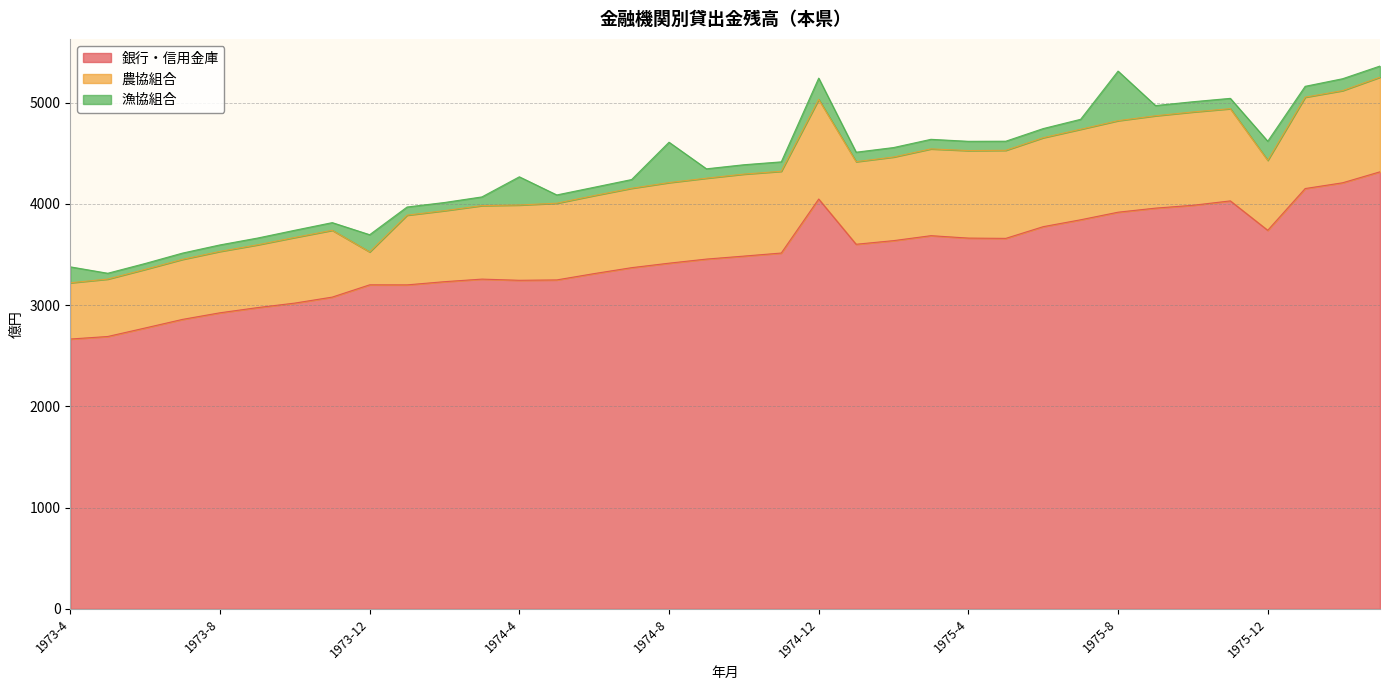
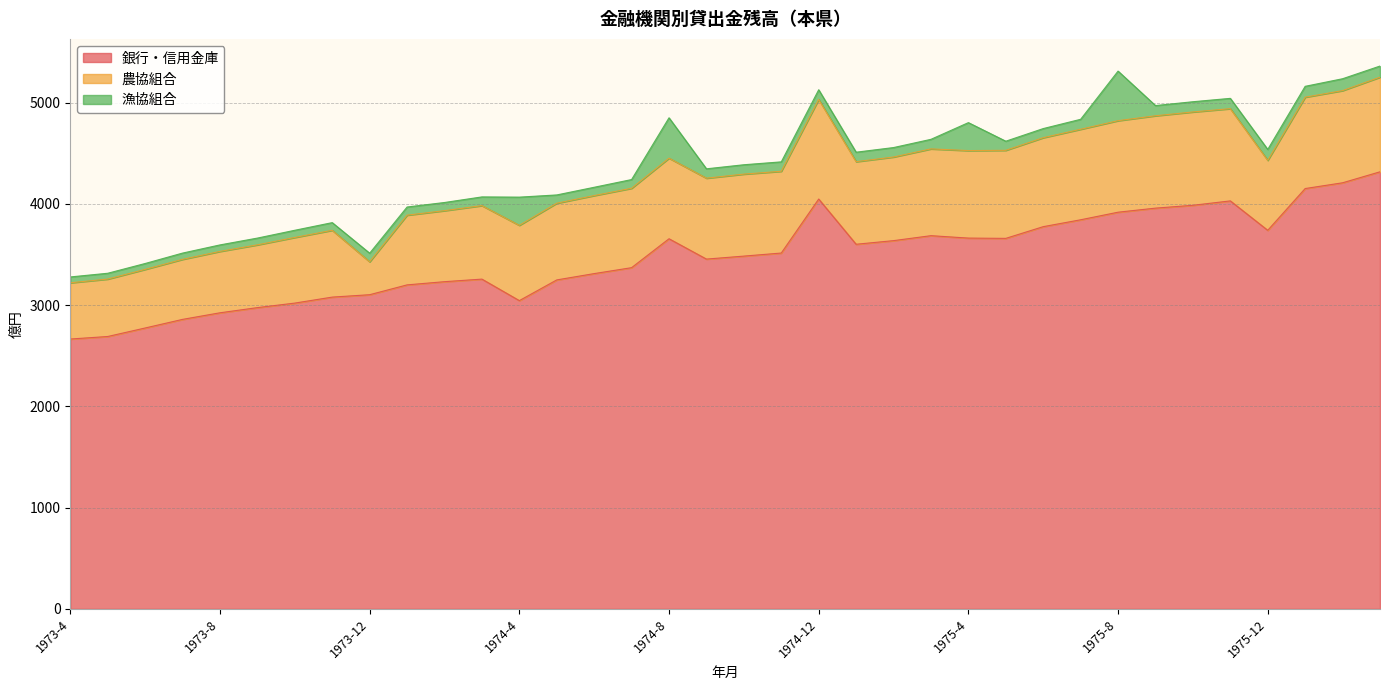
  {
    "銀行・信用金庫": {
      "1973-4": 2660,
      "1973-8": 2920,
-     "1973-12": 3200,
-     "1974-4": 3250,
-     "1974-8": 3410,
+     "1973-12": 3100,
+     "1974-4": 3040,
+     "1974-8": 3660,
      "1974-12": 4050,
      "1975-4": 3660,
      "1975-8": 3920,
      "1975-12": 3740
    },
    "農協組合": {
      "1973-4": 560,
      "1973-8": 610,
      "1973-12": 330,
      "1974-4": 740,
      "1974-8": 800,
      "1974-12": 980,
      "1975-4": 860,
      "1975-8": 900,
      "1975-12": 690
    },
    "漁協組合": {
-     "1973-4": 160,
+     "1973-4": 60,
      "1973-8": 60,
-     "1973-12": 170,
+     "1973-12": 80,
      "1974-4": 280,
      "1974-8": 400,
-     "1974-12": 210,
-     "1975-4": 90,
+     "1974-12": 100,
+     "1975-4": 280,
      "1975-8": 490,
-     "1975-12": 190
+     "1975-12": 110
    }
  }
